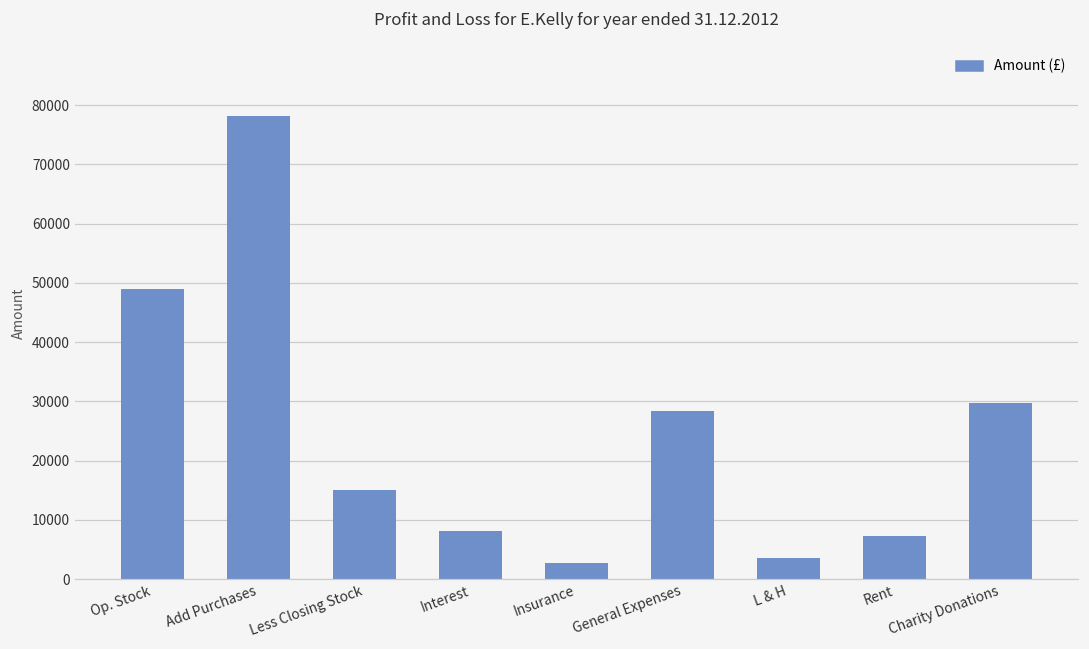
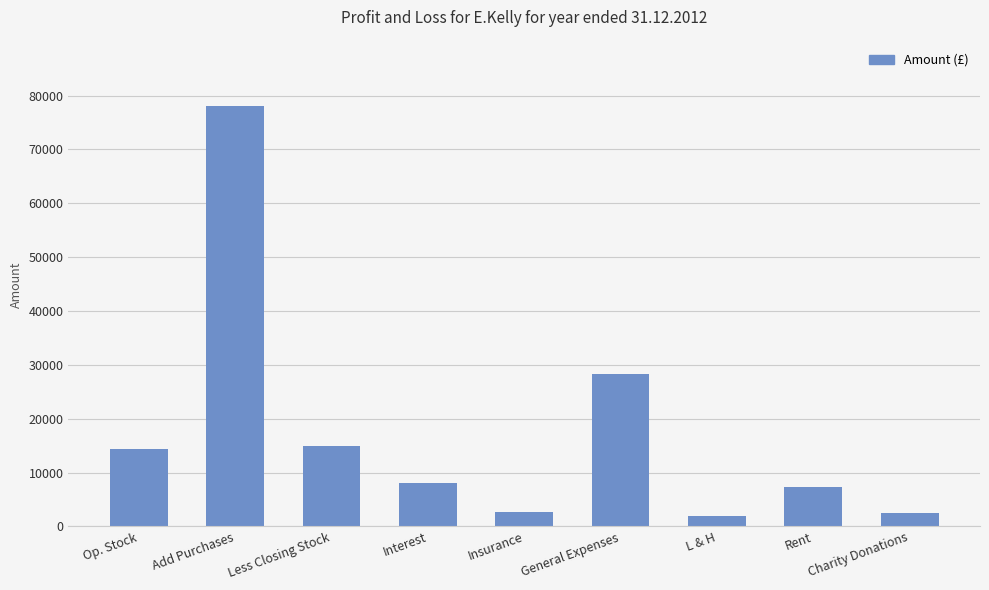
  {
-   "Op. Stock": 49000,
+   "Op. Stock": 14000,
    "Add Purchases": 78000,
    "Less Closing Stock": 15000,
    "Interest": 8000,
    "Insurance": 3000,
    "General Expenses": 28000,
-   "L & H": 4000,
+   "L & H": 2000,
    "Rent": 7000,
-   "Charity Donations": 30000
+   "Charity Donations": 3000
  }
